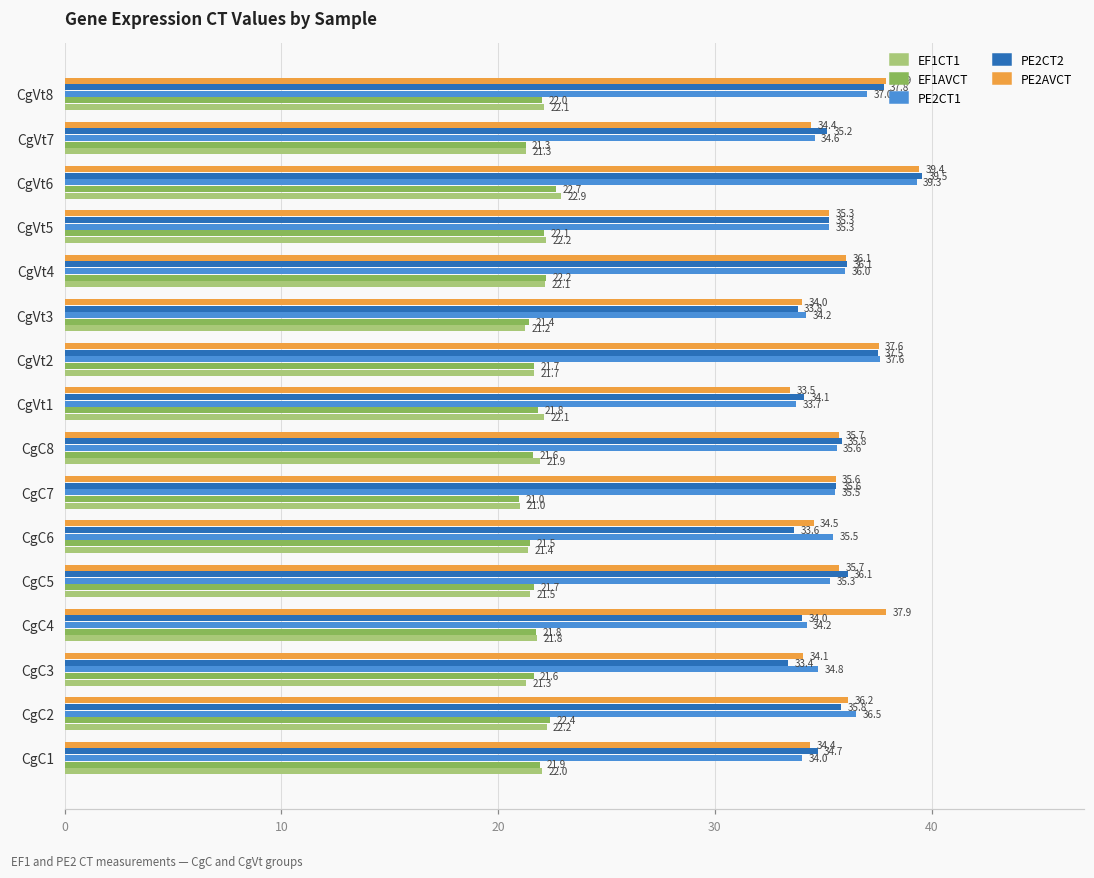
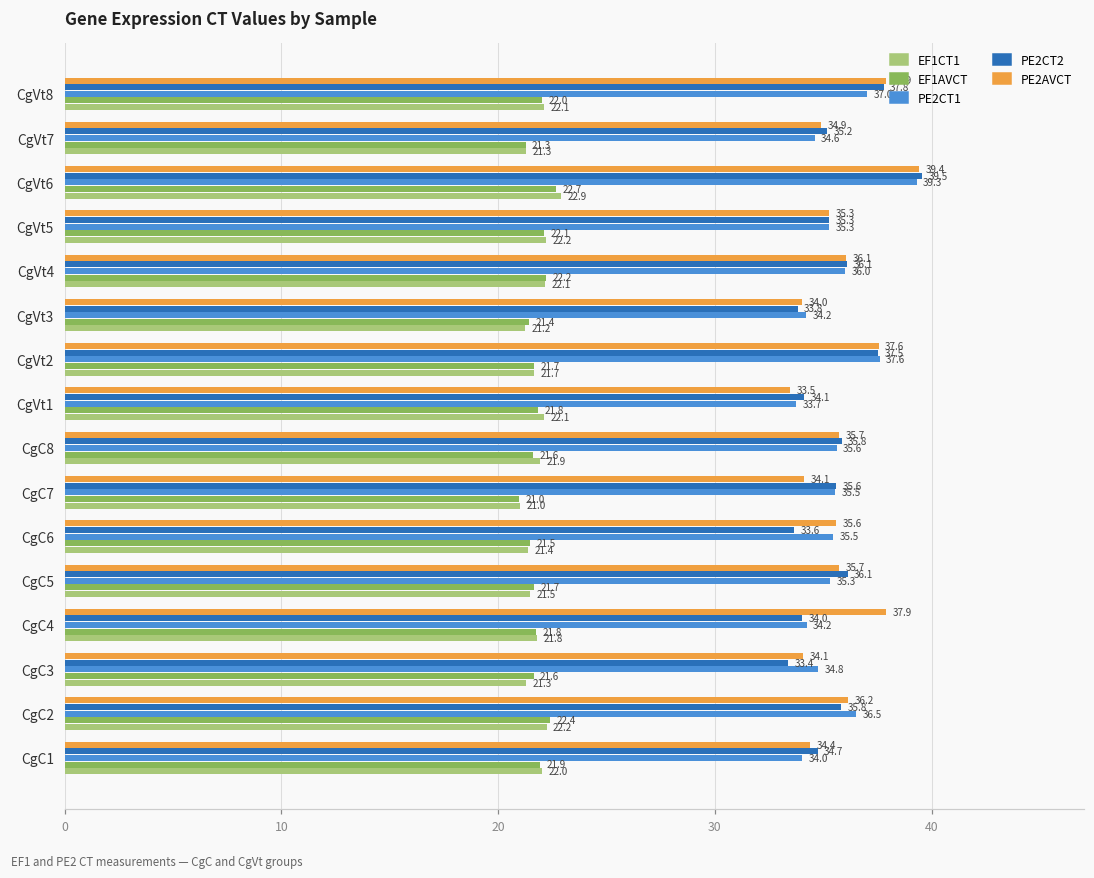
  {
    "PE2AVCT": {
-     "CgVt7": 34.4,
+     "CgVt7": 34.9,
      "CgVt1": 33.5,
-     "CgC7": 35.6,
-     "CgC6": 34.5,
+     "CgC7": 34.1,
+     "CgC6": 35.6,
      "CgC4": 37.9,
      "CgC3": 34.1
    }
  }
